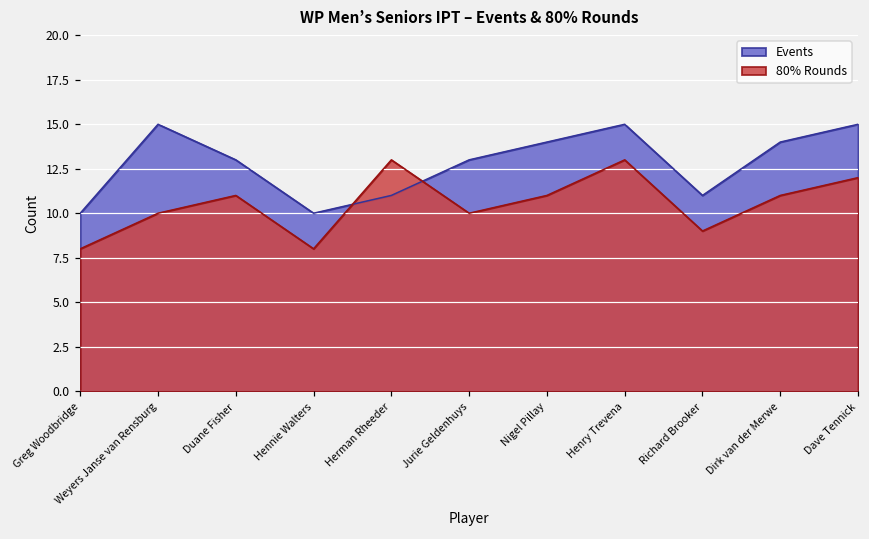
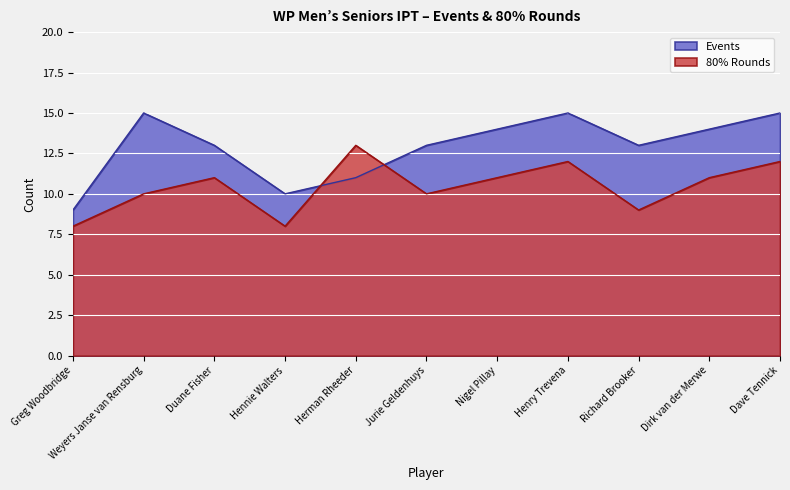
  {
    "Events": {
-     "Greg Woodbridge": 10,
+     "Greg Woodbridge": 9,
      "Weyers Janse van Rensburg": 15,
      "Duane Fisher": 13,
      "Hennie Walters": 10,
      "Herman Rheeder": 11,
      "Jurie Geldenhuys": 13,
      "Nigel Pillay": 14,
      "Henry Trevena": 15,
-     "Richard Brooker": 11,
+     "Richard Brooker": 13,
      "Dirk van der Merwe": 14,
      "Dave Tennick": 15
    },
    "80% Rounds": {
      "Greg Woodbridge": 8,
      "Weyers Janse van Rensburg": 10,
      "Duane Fisher": 11,
      "Hennie Walters": 8,
      "Herman Rheeder": 13,
      "Jurie Geldenhuys": 10,
      "Nigel Pillay": 11,
-     "Henry Trevena": 13,
+     "Henry Trevena": 12,
      "Richard Brooker": 9,
      "Dirk van der Merwe": 11,
      "Dave Tennick": 12
    }
  }
